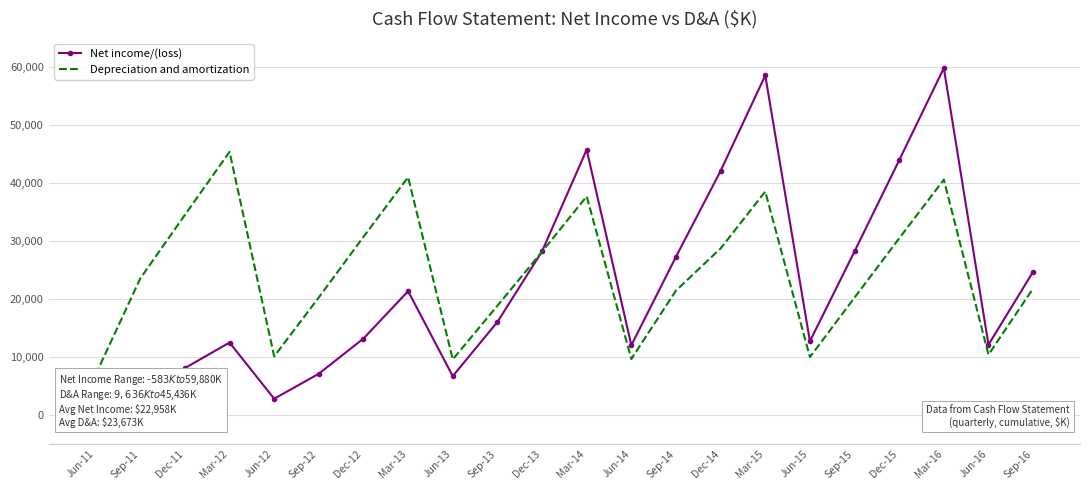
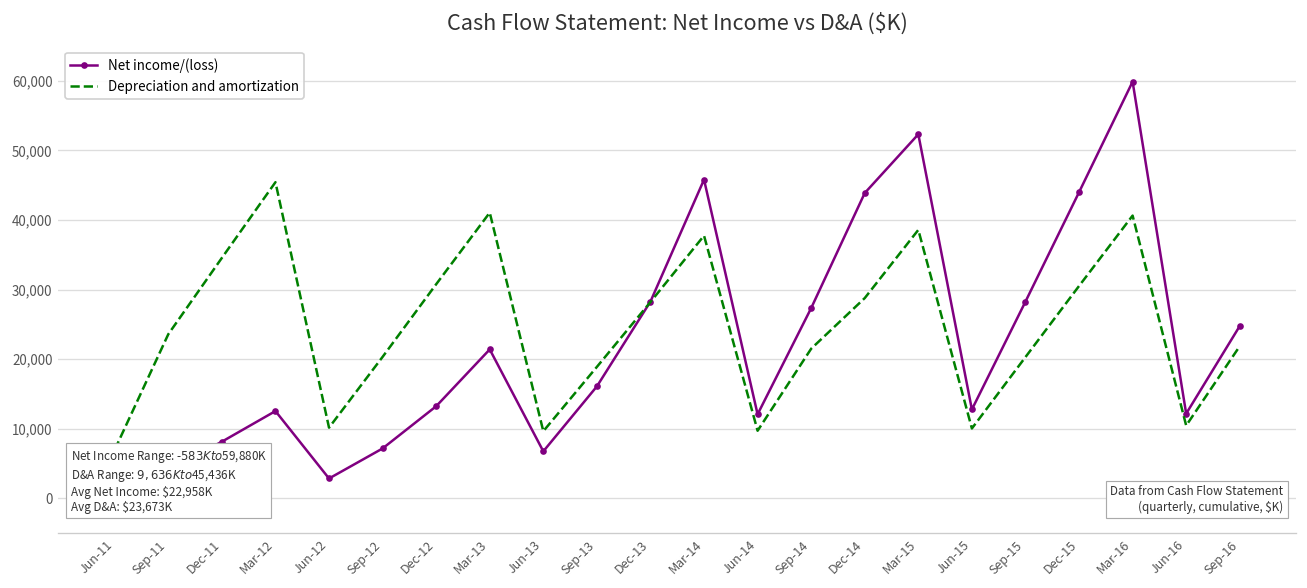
  {
    "Net income/(loss)": {
      "Dec-11": "8,000",
      "Mar-12": "13,000",
      "Jun-12": "3,000",
      "Sep-12": "7,000",
      "Dec-12": "13,000",
      "Mar-13": "21,000",
      "Jun-13": "7,000",
      "Sep-13": "16,000",
      "Mar-14": "46,000",
      "Jun-14": "12,000",
      "Sep-14": "27,000",
-     "Dec-14": "42,000",
-     "Mar-15": "59,000",
+     "Dec-14": "44,000",
+     "Mar-15": "52,000",
      "Jun-15": "13,000",
      "Sep-15": "28,000",
      "Dec-15": "44,000",
      "Mar-16": "60,000",
      "Jun-16": "12,000",
      "Sep-16": "25,000"
    },
    "Depreciation and amortization": {
      "Sep-11": "24,000",
      "Dec-11": "35,000",
      "Mar-12": "45,000",
      "Jun-12": "10,000",
      "Sep-12": "20,000",
      "Dec-12": "31,000",
      "Mar-13": "41,000",
      "Jun-13": "10,000",
      "Sep-13": "19,000",
      "Mar-14": "38,000",
      "Jun-14": "10,000",
      "Sep-14": "21,000",
      "Dec-14": "29,000",
      "Mar-15": "39,000",
      "Jun-15": "10,000",
      "Sep-15": "20,000",
      "Dec-15": "31,000",
      "Mar-16": "41,000",
      "Jun-16": "10,000",
      "Sep-16": "22,000"
    }
  }
